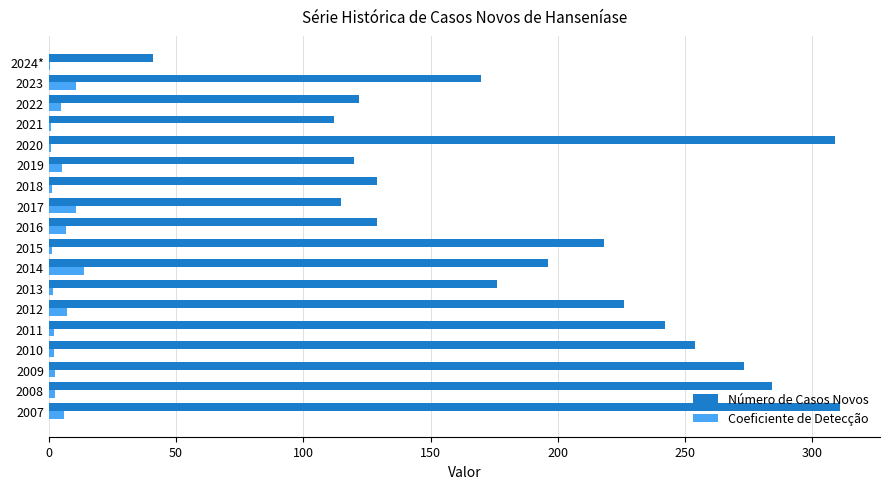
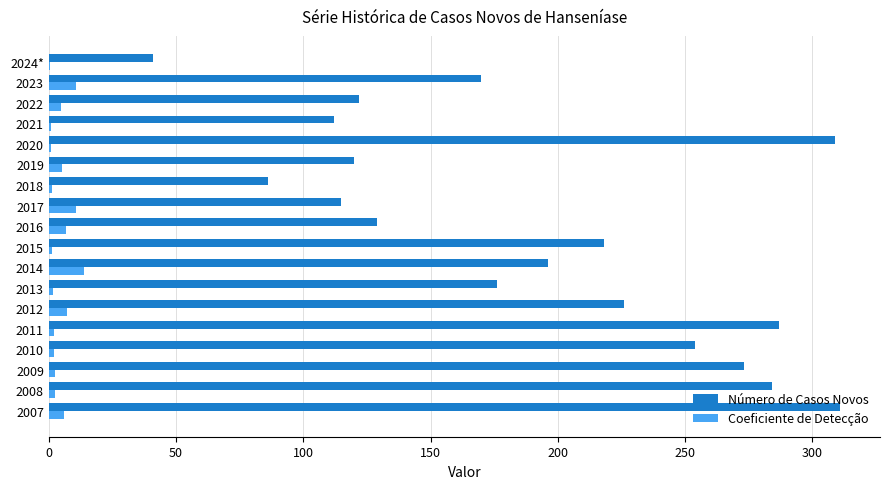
  {
    "Número de Casos Novos": {
      "2024*": 41,
      "2023": 170,
      "2022": 122,
      "2021": 112,
      "2020": 309,
      "2019": 120,
-     "2018": 129,
+     "2018": 86,
      "2017": 115,
      "2016": 129,
      "2015": 218,
      "2014": 196,
      "2013": 176,
      "2012": 226,
-     "2011": 242,
+     "2011": 287,
      "2010": 254,
      "2009": 273,
      "2008": 284,
      "2007": 311
    },
    "Coeficiente de Detecção": {
      "2023": 11,
      "2022": 5,
      "2019": 5,
      "2018": 1,
      "2017": 11,
      "2016": 7,
      "2015": 1,
      "2014": 14,
      "2013": 2,
      "2012": 7,
      "2011": 2,
      "2010": 2,
      "2009": 2,
      "2008": 3,
      "2007": 6
    }
  }
